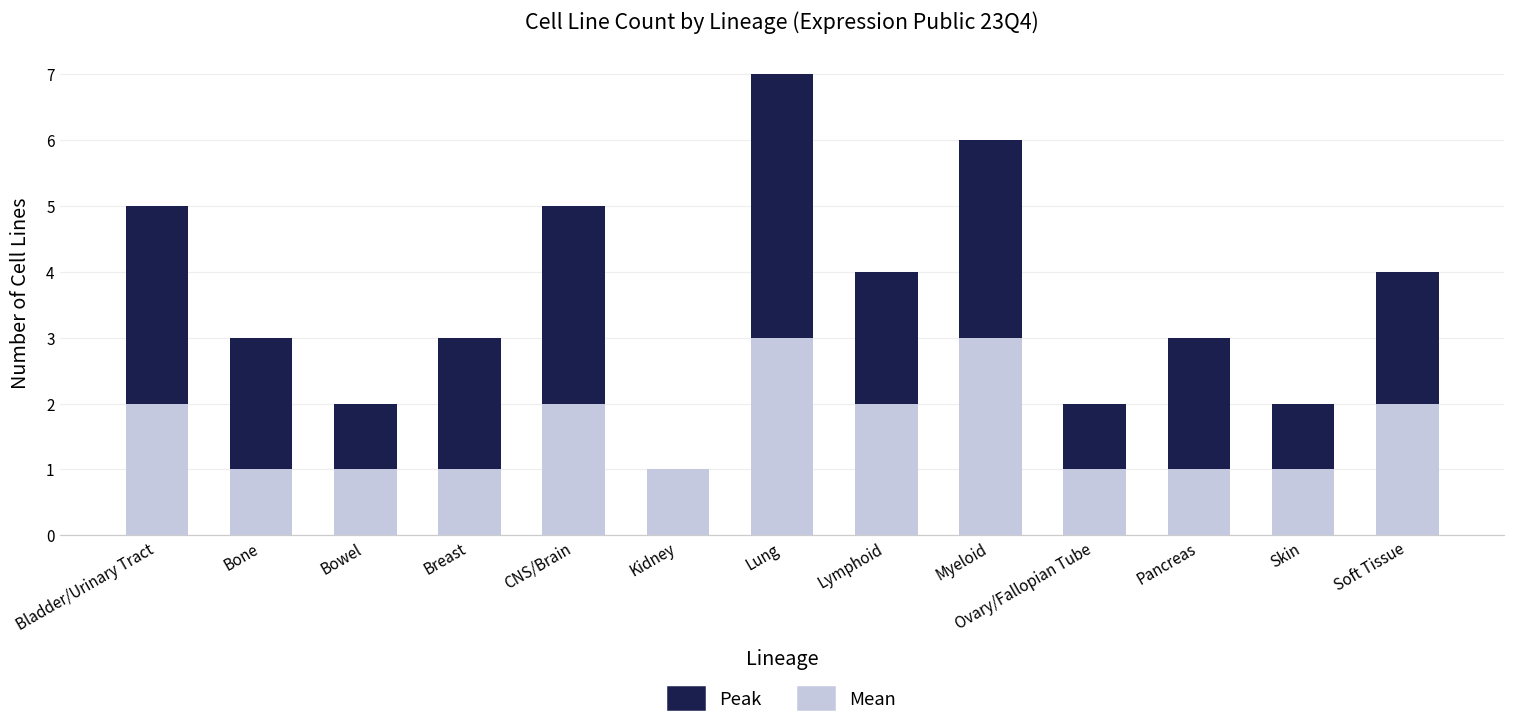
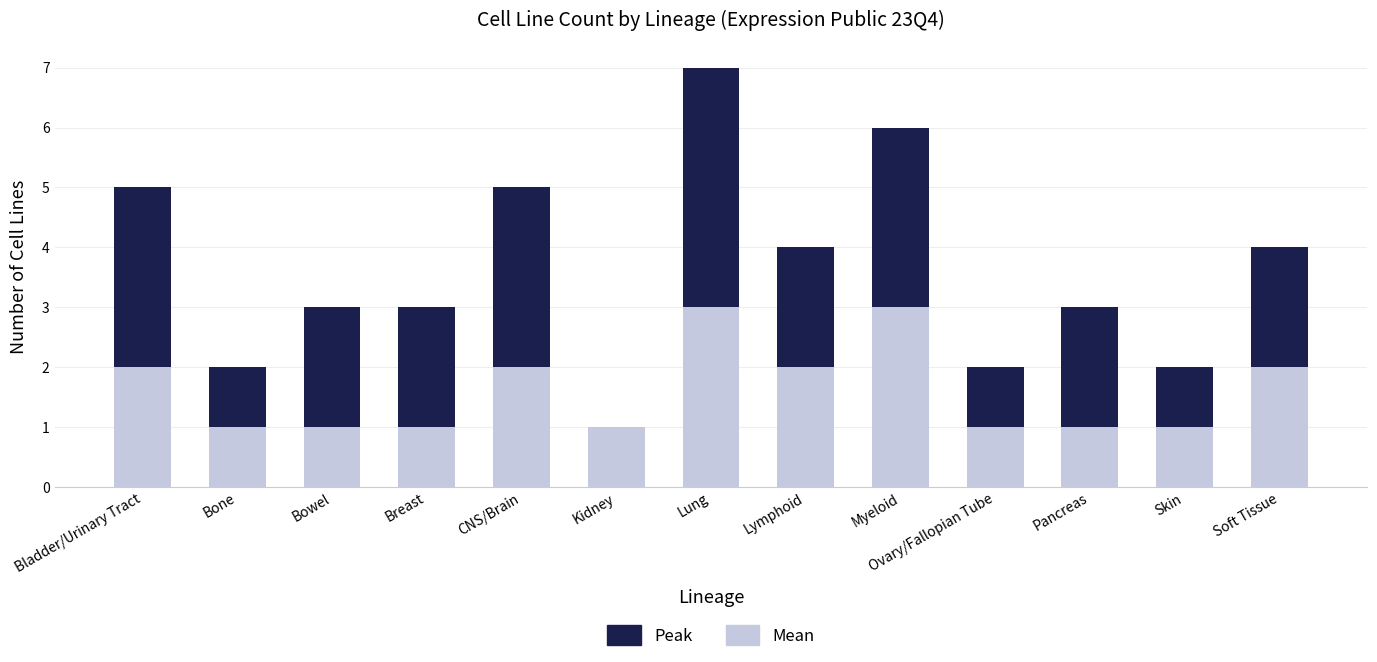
  {
    "Peak": {
      "Bladder/Urinary Tract": 5,
-     "Bone": 3,
-     "Bowel": 2,
+     "Bone": 2,
+     "Bowel": 3,
      "Breast": 3,
      "CNS/Brain": 5,
      "Kidney": 1,
      "Lung": 7,
      "Lymphoid": 4,
      "Myeloid": 6,
      "Ovary/Fallopian Tube": 2,
      "Pancreas": 3,
      "Skin": 2,
      "Soft Tissue": 4
    },
    "Mean": {
      "Kidney": 1
    }
  }
